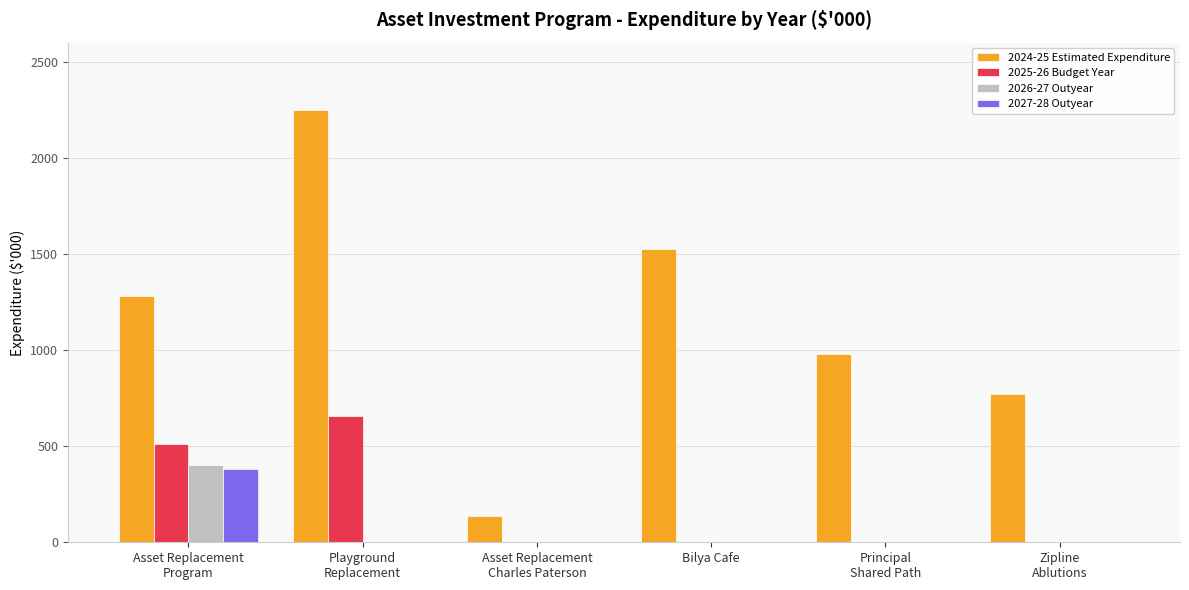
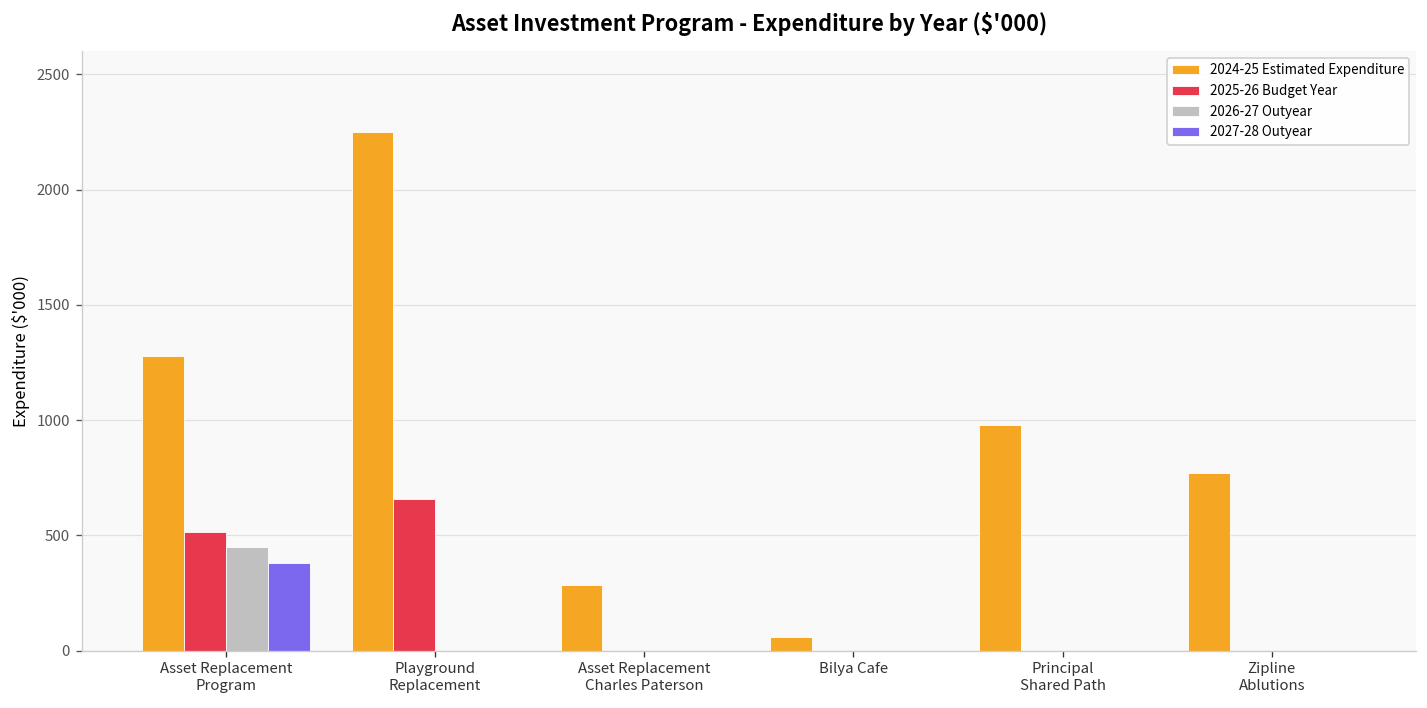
  {
    "2024-25 Estimated Expenditure": {
      "Asset Replacement Program": 1280,
      "Playground Replacement": 2250,
-     "Asset Replacement Charles Paterson": 140,
-     "Bilya Cafe": 1530,
+     "Asset Replacement Charles Paterson": 290,
+     "Bilya Cafe": 60,
      "Principal Shared Path": 980,
      "Zipline Ablutions": 770
    },
    "2025-26 Budget Year": {
      "Asset Replacement Program": 510,
      "Playground Replacement": 660,
      "Asset Replacement Charles Paterson": 0,
      "Bilya Cafe": 0,
      "Principal Shared Path": 0,
      "Zipline Ablutions": 0
    },
    "2026-27 Outyear": {
-     "Asset Replacement Program": 400,
+     "Asset Replacement Program": 450,
      "Playground Replacement": 0,
      "Asset Replacement Charles Paterson": 0,
      "Bilya Cafe": 0,
      "Principal Shared Path": 0,
      "Zipline Ablutions": 0
    },
    "2027-28 Outyear": {
      "Asset Replacement Program": 380,
      "Playground Replacement": 0,
      "Asset Replacement Charles Paterson": 0,
      "Bilya Cafe": 0,
      "Principal Shared Path": 0,
      "Zipline Ablutions": 0
    }
  }
